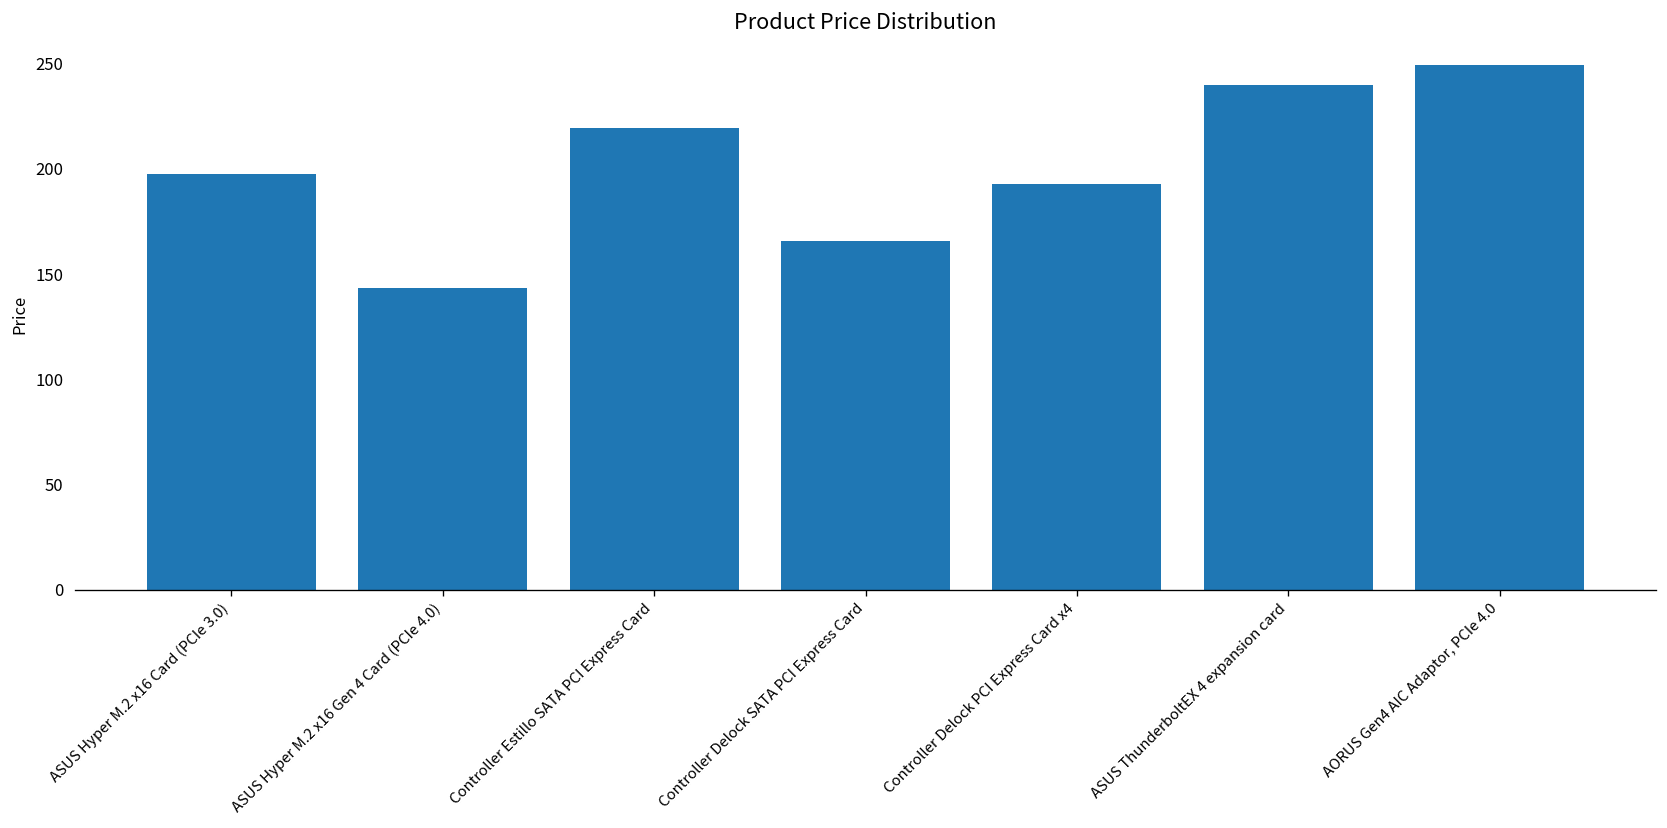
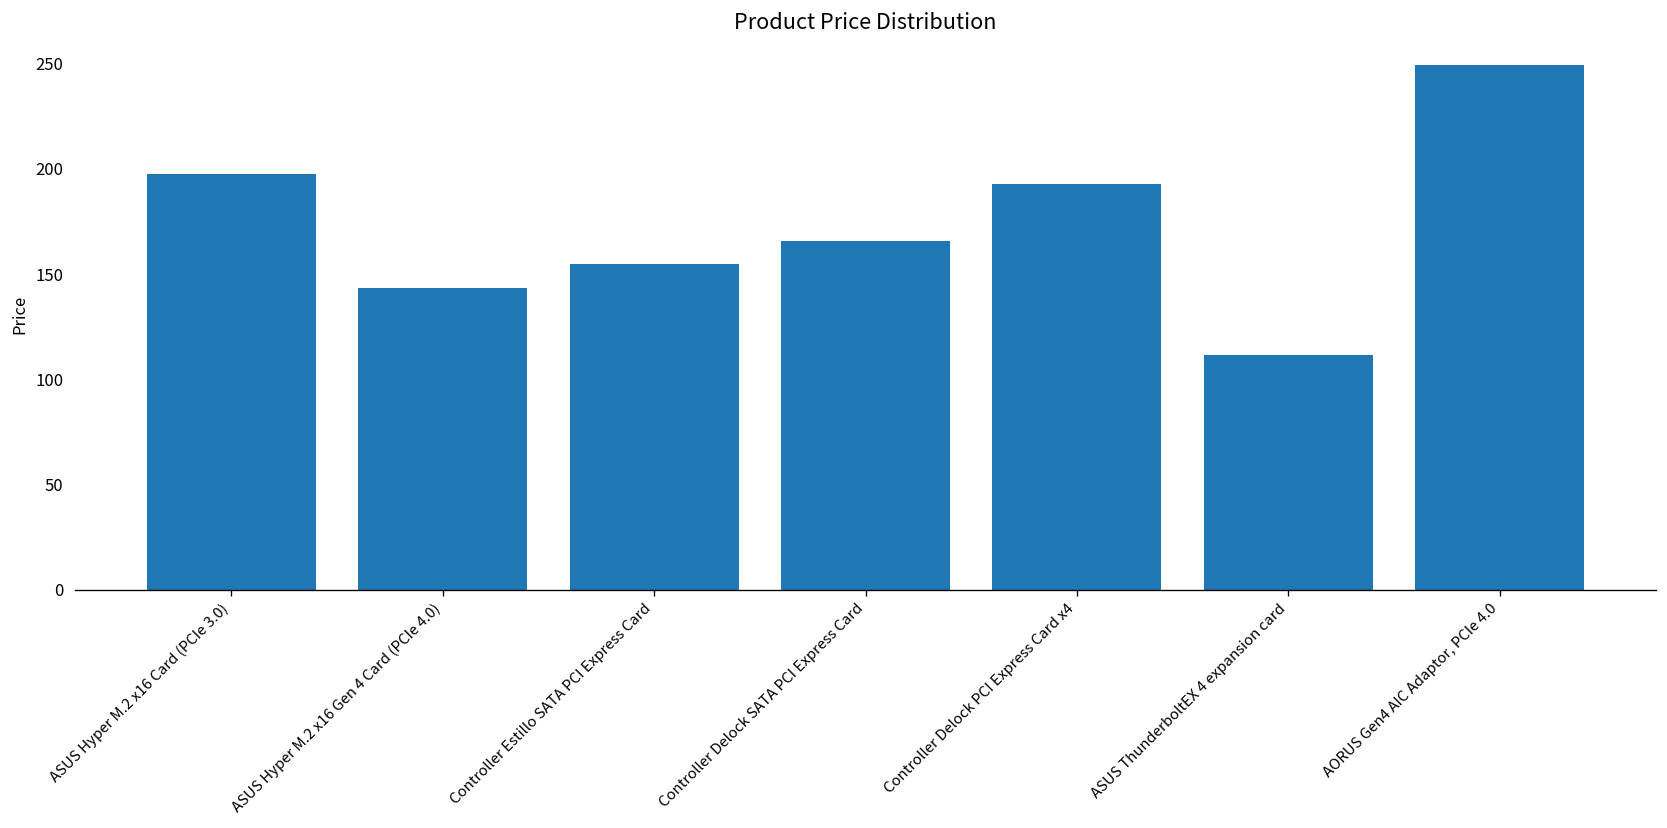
  {
    "ASUS Hyper M.2 x16 Card (PCIe 3.0)": 198,
    "ASUS Hyper M.2 x16 Gen 4 Card (PCIe 4.0)": 144,
-   "Controller Estillo SATA PCI Express Card": 220,
+   "Controller Estillo SATA PCI Express Card": 155,
    "Controller Delock SATA PCI Express Card": 166,
    "Controller Delock PCI Express Card x4": 193,
-   "ASUS ThunderboltEX 4 expansion card": 240,
+   "ASUS ThunderboltEX 4 expansion card": 112,
    "AORUS Gen4 AIC Adaptor, PCIe 4.0": 249
  }
